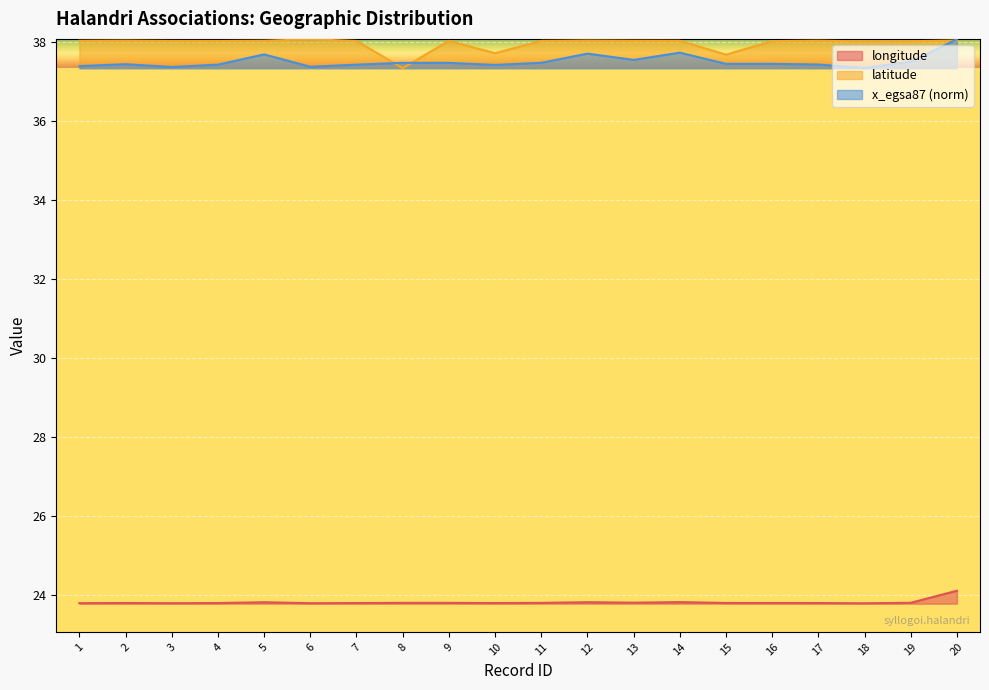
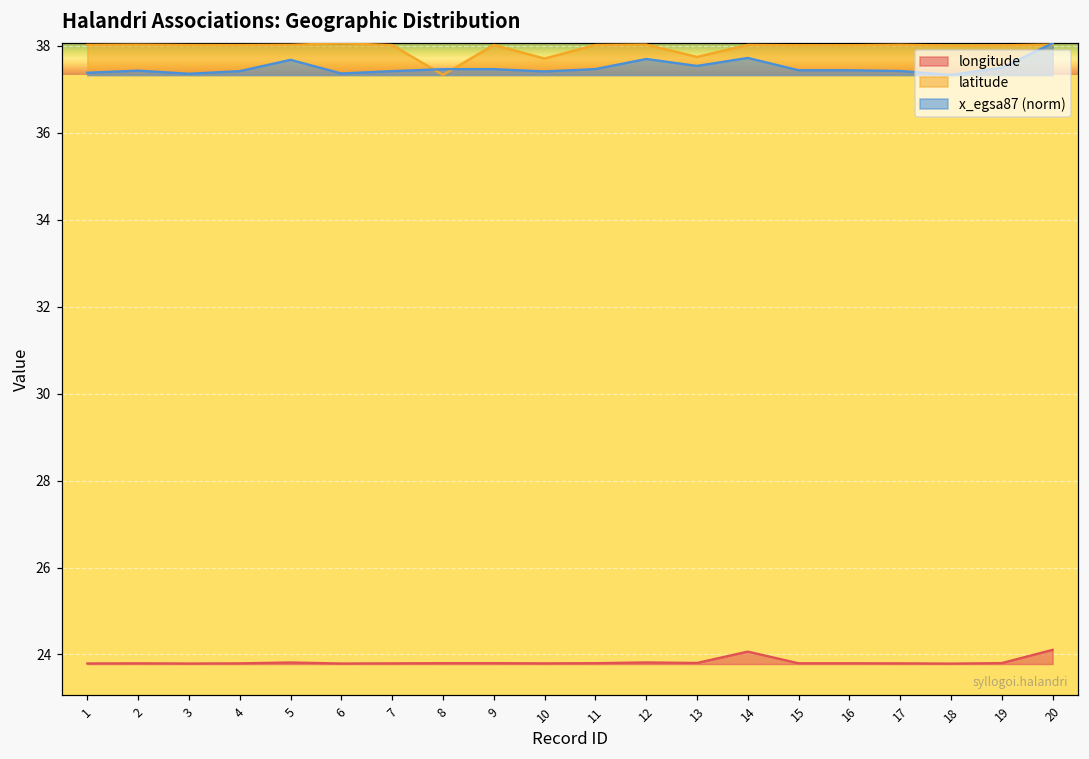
  {
    "longitude": {
      "1": 23.8,
      "2": 23.8,
      "3": 23.8,
      "4": 23.8,
      "5": 23.8,
      "6": 23.8,
      "7": 23.8,
      "8": 23.8,
      "9": 23.8,
      "10": 23.8,
      "11": 23.8,
      "12": 23.8,
      "13": 23.8,
-     "14": 23.8,
+     "14": 24.1,
      "15": 23.8,
      "16": 23.8,
      "17": 23.8,
      "18": 23.8,
      "19": 23.8,
      "20": 24.1
    },
    "latitude": {
      "1": 38.0,
      "2": 38.0,
      "3": 38.0,
      "4": 38.0,
      "5": 38.0,
      "6": 38.1,
      "7": 38.0,
      "8": 37.3,
      "9": 38.0,
      "10": 37.7,
      "11": 38.0,
      "12": 38.0,
-     "13": 38.0,
+     "13": 37.7,
      "14": 38.0,
-     "15": 37.7,
+     "15": 38.0,
      "16": 38.0,
      "17": 38.0,
      "18": 38.0,
      "19": 38.0
    },
    "x_egsa87 (norm)": {
      "1": 37.4,
      "2": 37.4,
      "3": 37.4,
      "4": 37.4,
      "5": 37.7,
      "6": 37.4,
      "7": 37.4,
      "8": 37.5,
      "9": 37.5,
      "10": 37.4,
      "11": 37.5,
      "12": 37.7,
      "13": 37.5,
      "14": 37.7,
      "15": 37.4,
      "16": 37.4,
      "17": 37.4
    }
  }
